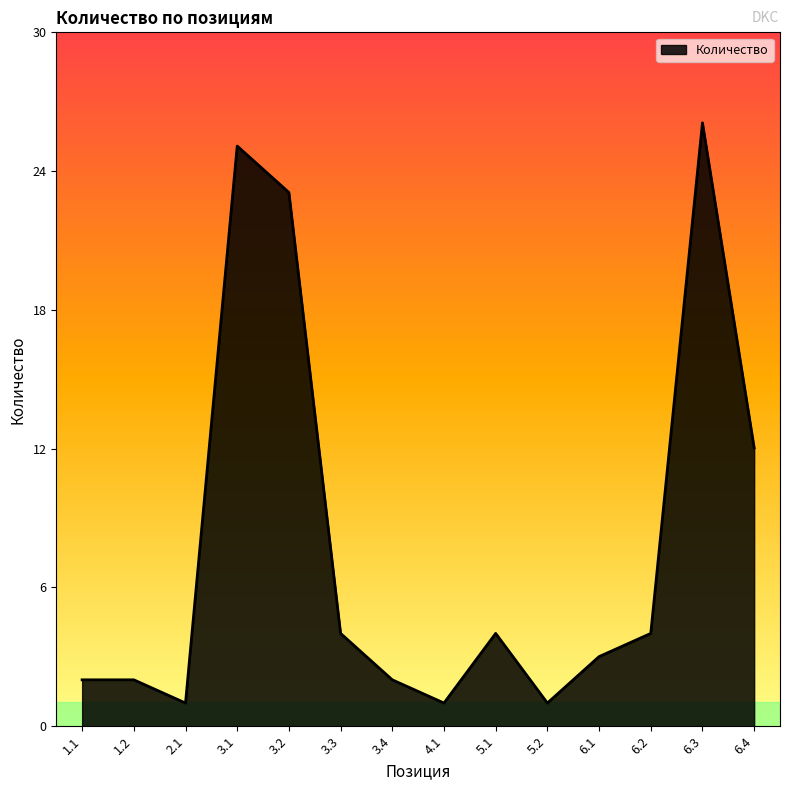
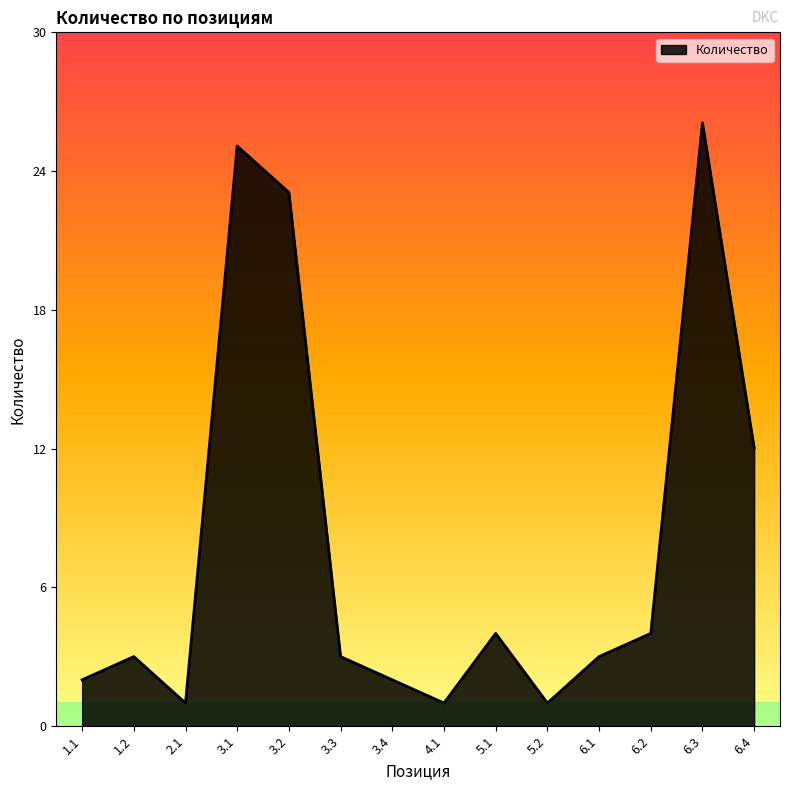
  {
    "1.1": 2,
-   "1.2": 2,
+   "1.2": 3,
    "3.1": 25,
    "3.2": 23,
-   "3.3": 4,
+   "3.3": 3,
    "3.4": 2,
    "5.1": 4,
    "6.1": 3,
    "6.2": 4,
    "6.3": 26,
    "6.4": 12
  }
